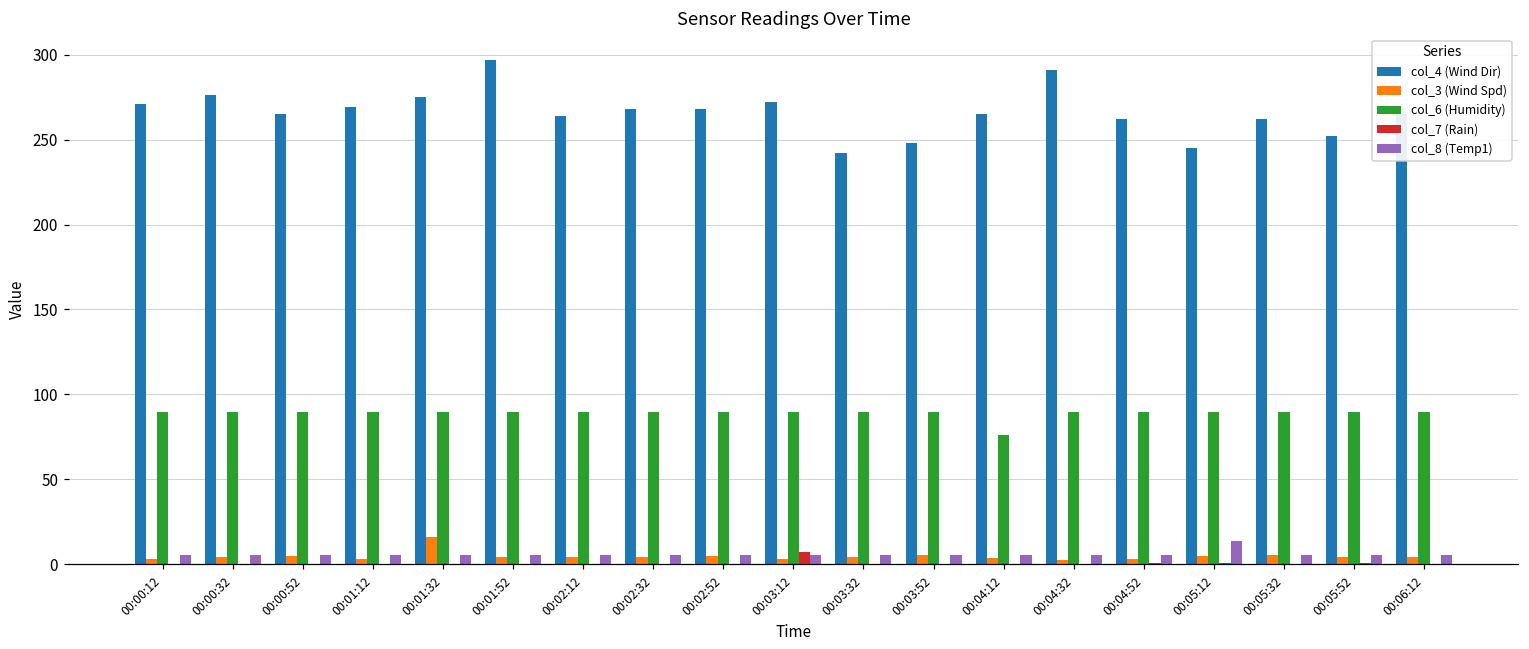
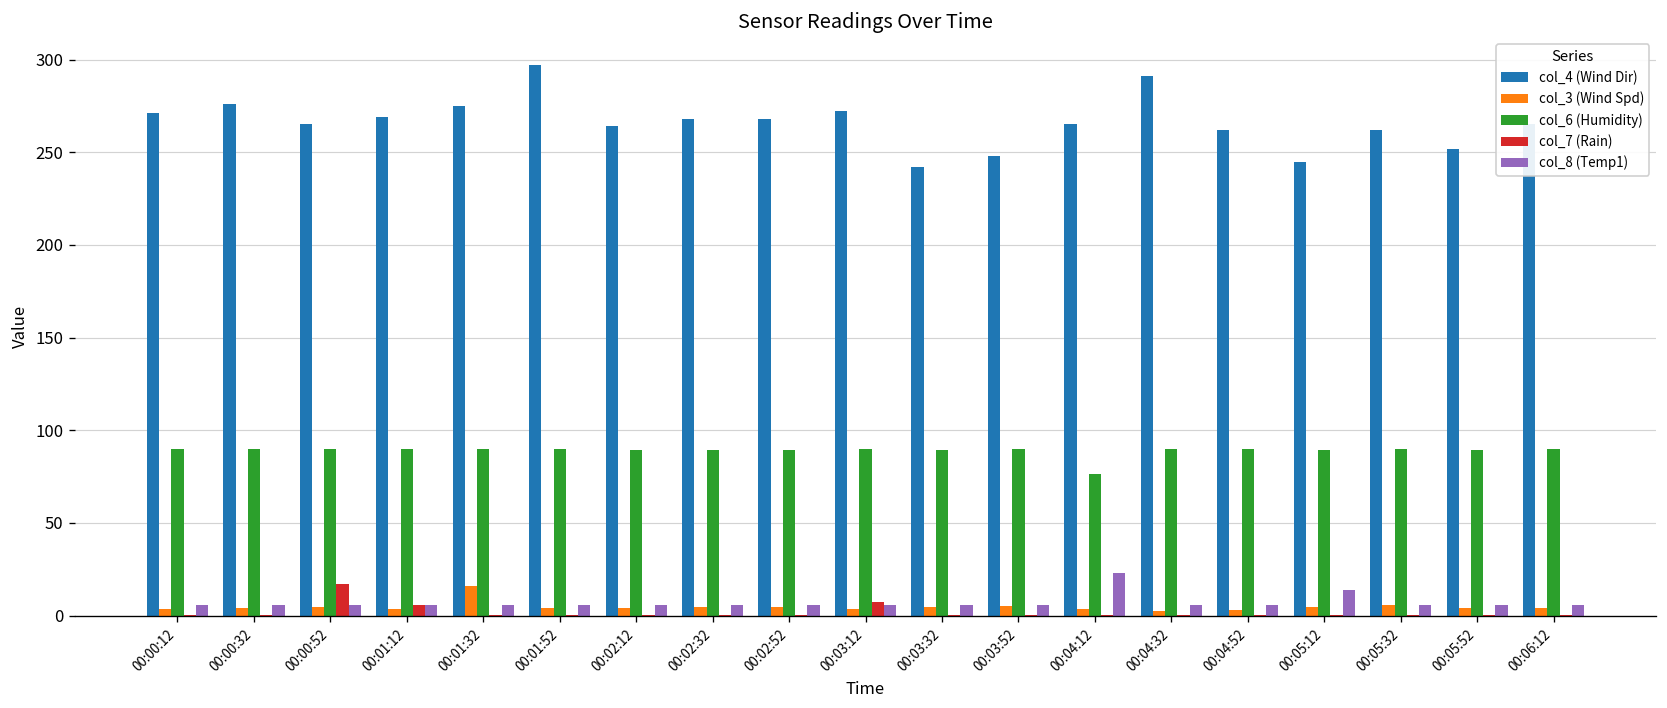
  {
    "col_4 (Wind Dir)": {
      "00:00:12": 271,
      "00:00:32": 276,
      "00:00:52": 265,
      "00:01:12": 269,
      "00:01:32": 275,
      "00:01:52": 297,
      "00:02:12": 264,
      "00:02:32": 268,
      "00:02:52": 268,
      "00:03:12": 272,
      "00:03:32": 242,
      "00:03:52": 248,
      "00:04:12": 265,
      "00:04:32": 291,
      "00:04:52": 262,
      "00:05:12": 245,
      "00:05:32": 262,
      "00:05:52": 252
    },
    "col_3 (Wind Spd)": {
      "00:00:12": 3,
      "00:00:32": 4,
      "00:00:52": 5,
      "00:01:12": 3,
      "00:01:32": 16,
      "00:01:52": 4,
      "00:02:12": 4,
      "00:02:32": 5,
      "00:02:52": 5,
      "00:03:12": 3,
      "00:03:32": 5,
      "00:03:52": 5,
      "00:04:12": 4,
      "00:04:32": 3,
      "00:04:52": 3,
      "00:05:12": 5,
      "00:05:32": 6,
      "00:05:52": 4,
      "00:06:12": 4
    },
    "col_6 (Humidity)": {
      "00:00:12": 90,
      "00:00:32": 90,
      "00:00:52": 90,
      "00:01:12": 90,
      "00:01:32": 90,
      "00:01:52": 90,
      "00:02:12": 90,
      "00:02:32": 90,
      "00:02:52": 90,
      "00:03:12": 90,
      "00:03:32": 90,
      "00:03:52": 90,
      "00:04:12": 76,
      "00:04:32": 90,
      "00:04:52": 90,
      "00:05:12": 90,
      "00:05:32": 90,
      "00:05:52": 90,
      "00:06:12": 90
    },
    "col_7 (Rain)": {
-     "00:00:52": 0,
-     "00:01:12": 0,
+     "00:00:52": 17,
+     "00:01:12": 6,
      "00:03:12": 7
    },
    "col_8 (Temp1)": {
      "00:00:12": 6,
      "00:00:32": 6,
      "00:00:52": 6,
      "00:01:12": 6,
      "00:01:32": 6,
      "00:01:52": 6,
      "00:02:12": 6,
      "00:02:32": 6,
      "00:02:52": 6,
      "00:03:12": 6,
      "00:03:32": 6,
      "00:03:52": 6,
-     "00:04:12": 6,
+     "00:04:12": 23,
      "00:04:32": 6,
      "00:04:52": 6,
      "00:05:12": 14,
      "00:05:32": 6,
      "00:05:52": 6,
      "00:06:12": 6
    }
  }
